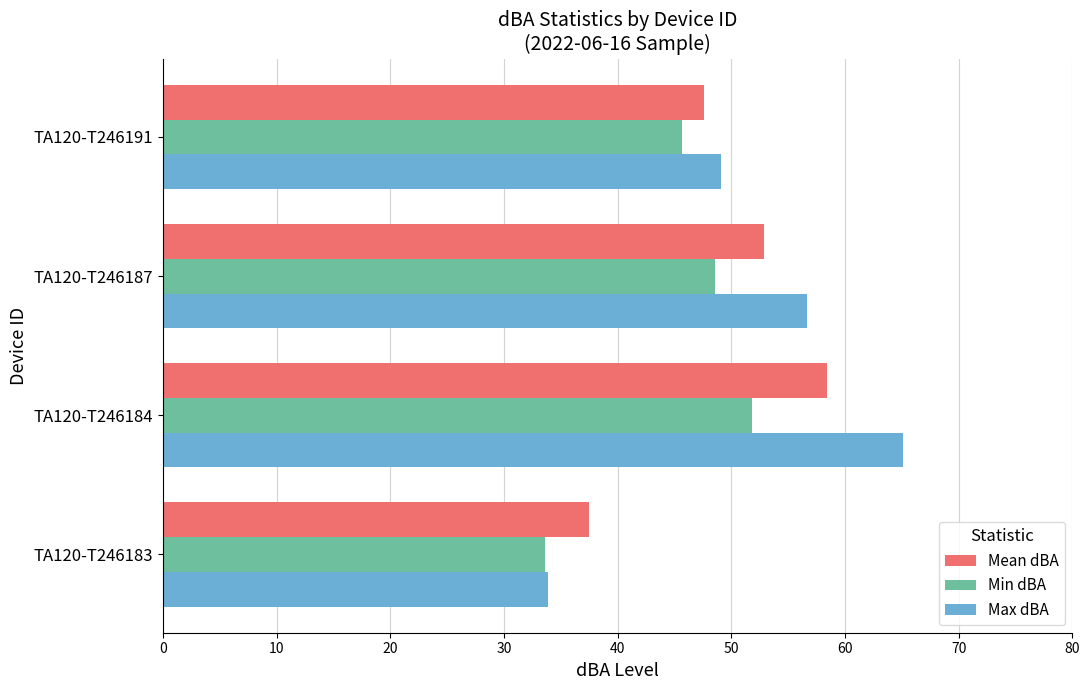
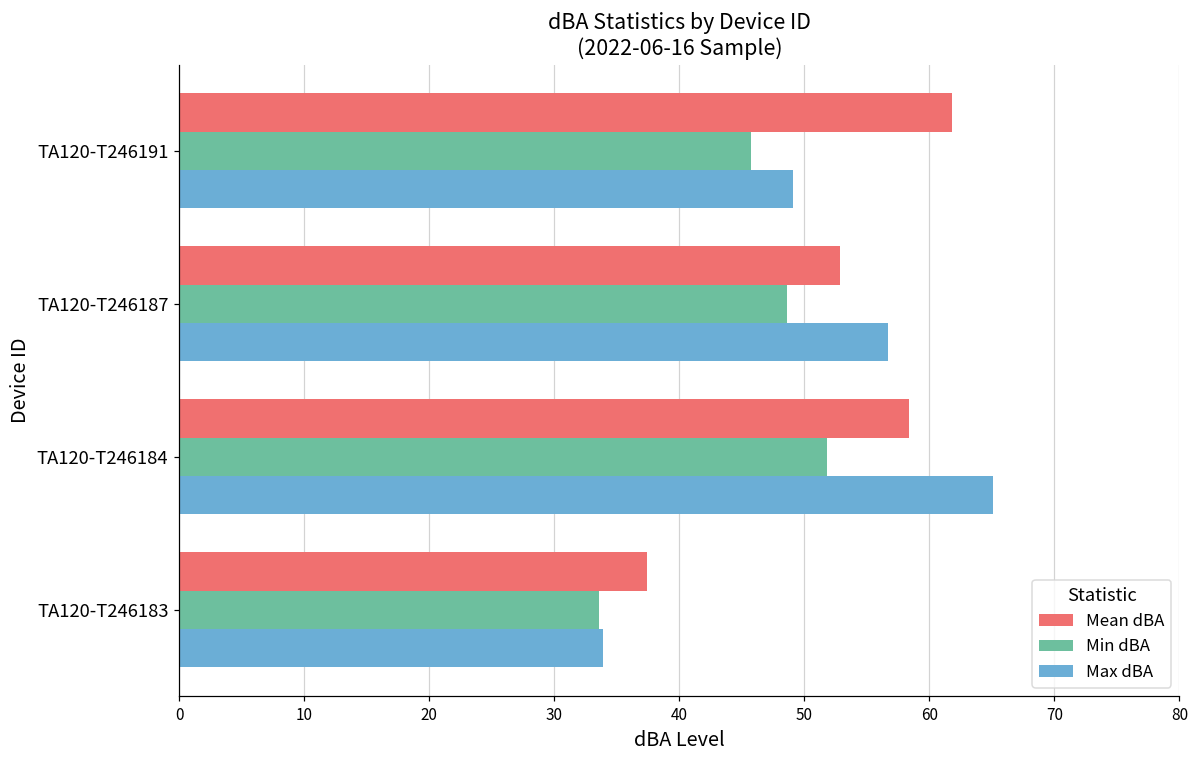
  {
    "Mean dBA": {
-     "TA120-T246191": 47.6,
+     "TA120-T246191": 61.8,
      "TA120-T246187": 52.9,
      "TA120-T246184": 58.4,
      "TA120-T246183": 37.5
    }
  }
